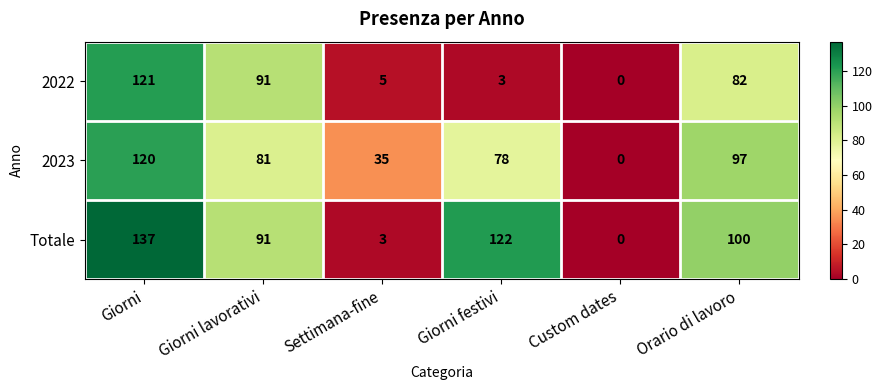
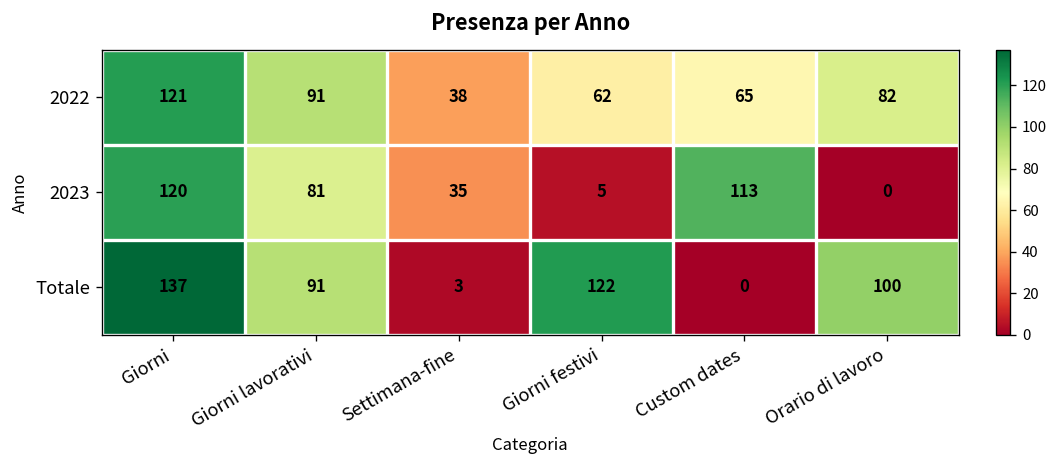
  {
    "2022": {
      "Giorni": 121,
      "Giorni lavorativi": 91,
-     "Settimana-fine": 5,
-     "Giorni festivi": 3,
-     "Custom dates": 0,
+     "Settimana-fine": 38,
+     "Giorni festivi": 62,
+     "Custom dates": 65,
      "Orario di lavoro": 82
    },
    "2023": {
      "Giorni": 120,
      "Giorni lavorativi": 81,
      "Settimana-fine": 35,
-     "Giorni festivi": 78,
-     "Custom dates": 0,
-     "Orario di lavoro": 97
+     "Giorni festivi": 5,
+     "Custom dates": 113,
+     "Orario di lavoro": 0
    },
    "Totale": {
      "Giorni": 137,
      "Giorni lavorativi": 91,
      "Settimana-fine": 3,
      "Giorni festivi": 122,
      "Custom dates": 0,
      "Orario di lavoro": 100
    }
  }
